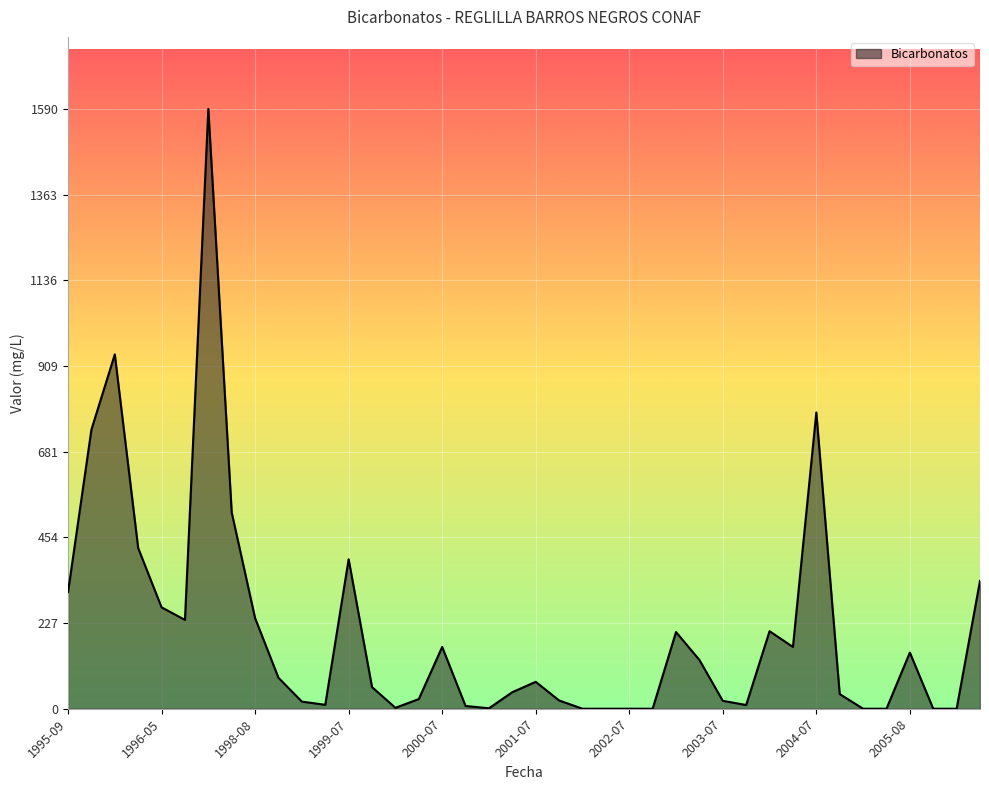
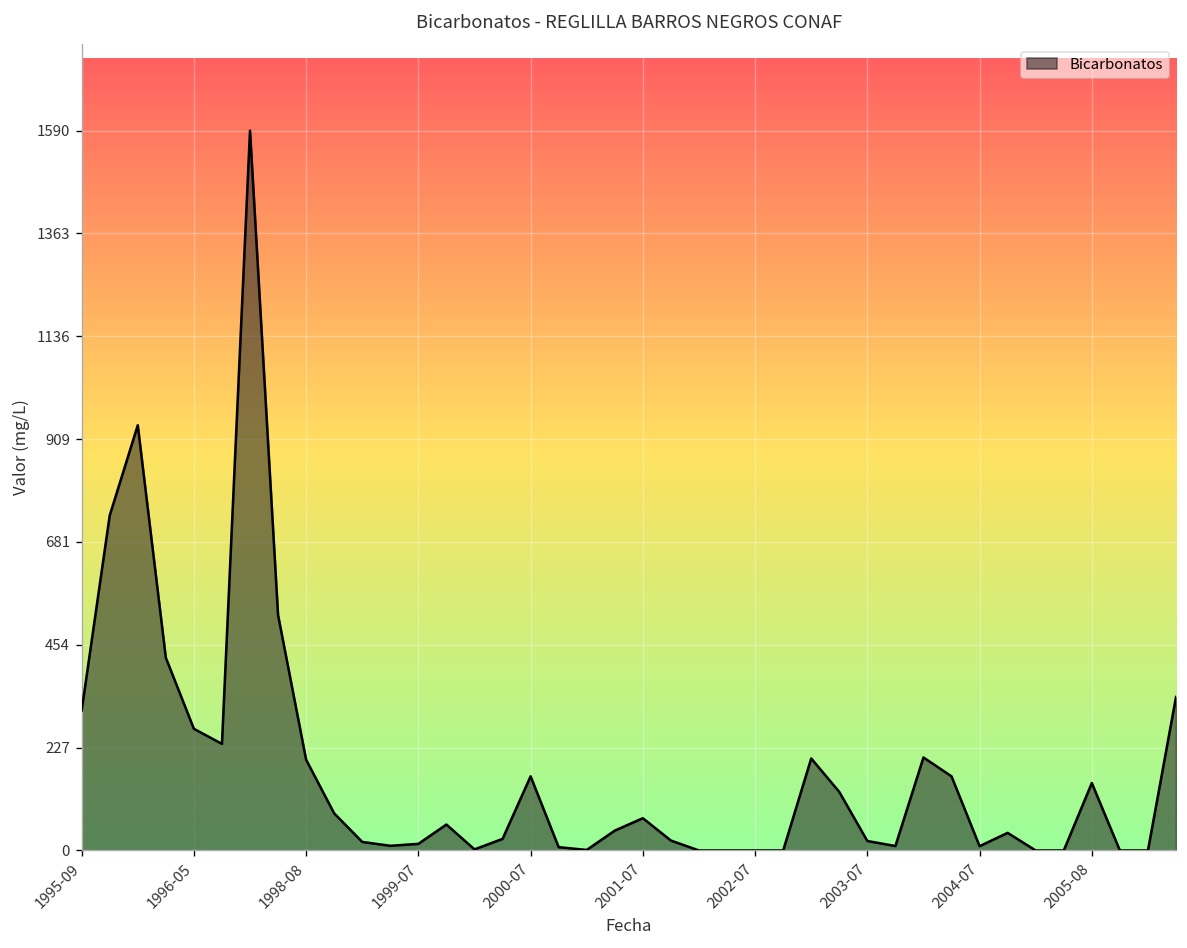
  {
    "1995-09": 310,
    "1996-05": 270,
-   "1998-08": 240,
-   "1999-07": 400,
+   "1998-08": 200,
+   "1999-07": 10,
    "2000-07": 160,
    "2001-07": 70,
    "2002-07": 0,
    "2003-07": 20,
-   "2004-07": 790,
+   "2004-07": 10,
    "2005-08": 150
  }
